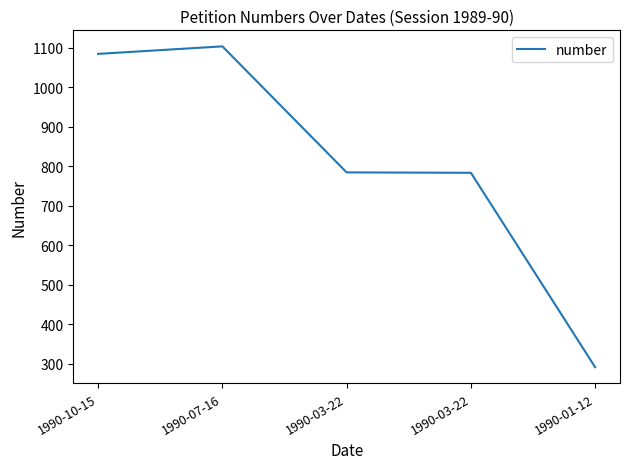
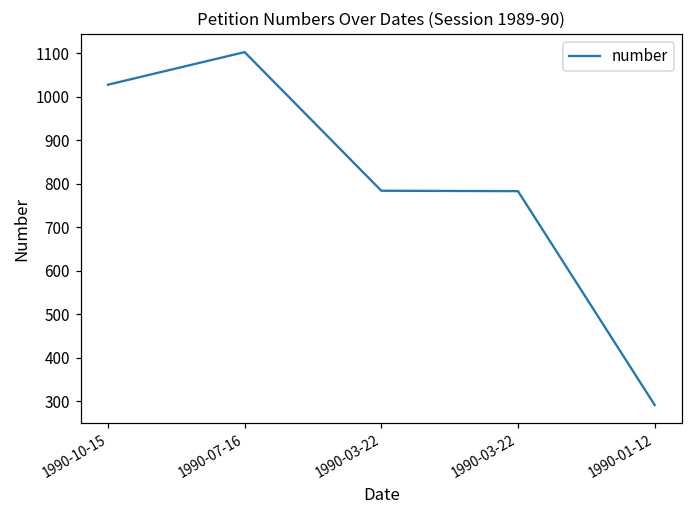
  {
-   "1990-10-15": 1080,
+   "1990-10-15": 1030,
    "1990-07-16": 1100,
    "1990-01-12": 290
  }
